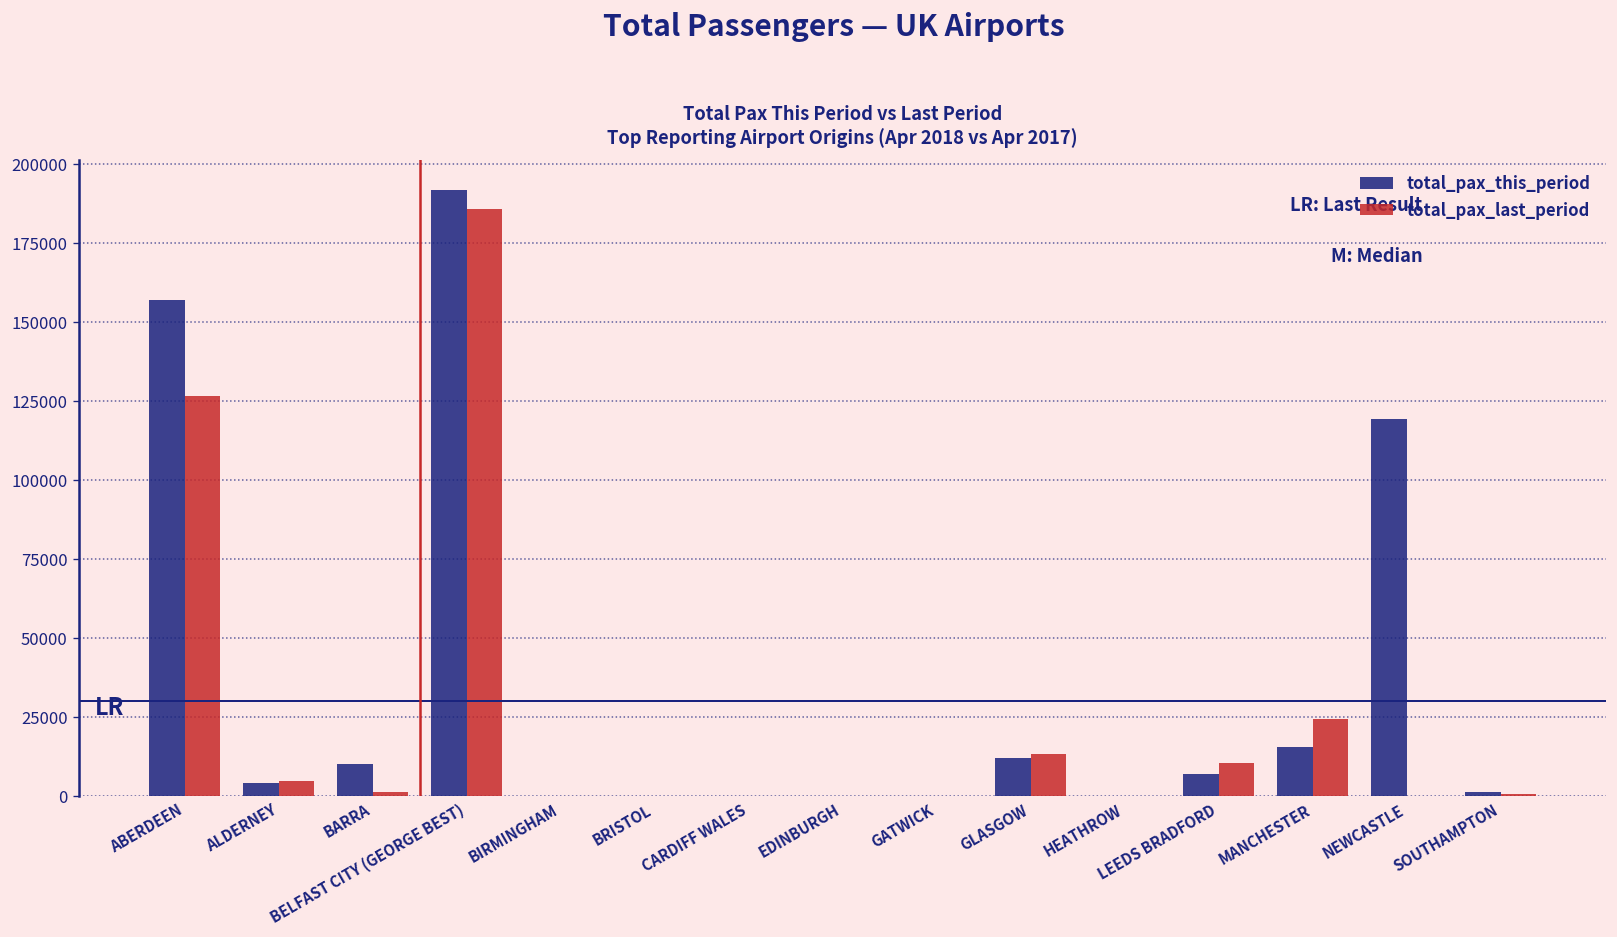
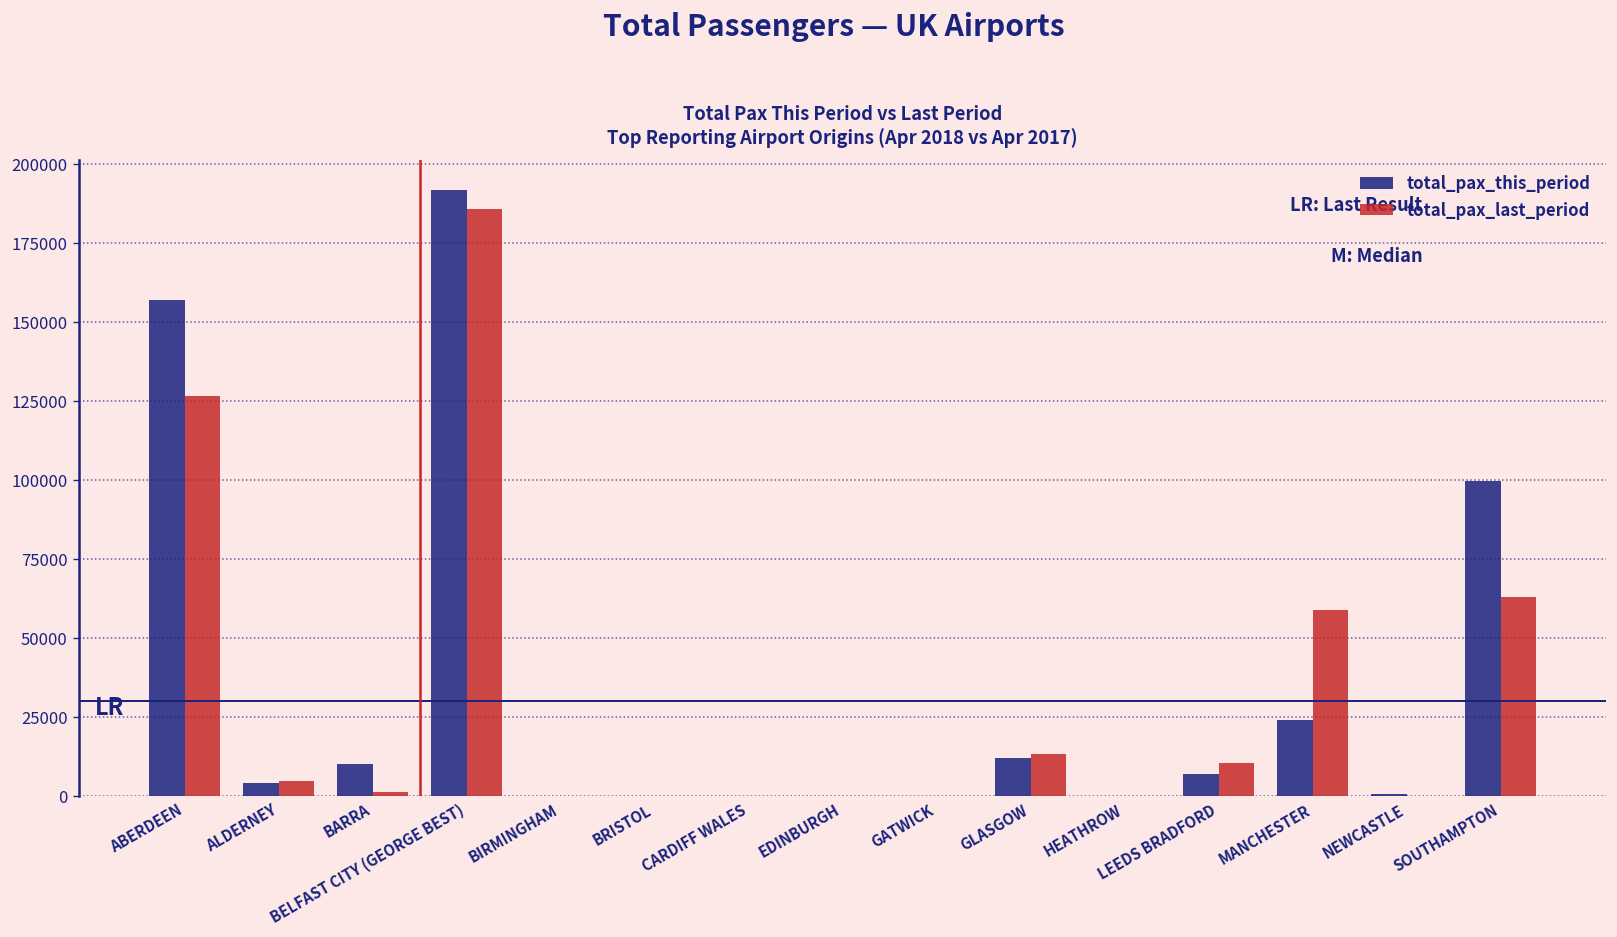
  {
    "total_pax_this_period": {
      "ABERDEEN": 157000,
      "ALDERNEY": 4000,
      "BARRA": 10000,
      "BELFAST CITY (GEORGE BEST)": 192000,
      "BIRMINGHAM": 0,
      "BRISTOL": 0,
      "CARDIFF WALES": 0,
      "EDINBURGH": 0,
      "GATWICK": 0,
      "GLASGOW": 12000,
      "HEATHROW": 0,
      "LEEDS BRADFORD": 7000,
-     "MANCHESTER": 16000,
-     "NEWCASTLE": 119000,
-     "SOUTHAMPTON": 1000
+     "MANCHESTER": 24000,
+     "NEWCASTLE": 1000,
+     "SOUTHAMPTON": 100000
    },
    "total_pax_last_period": {
      "ABERDEEN": 127000,
      "ALDERNEY": 5000,
      "BARRA": 1000,
      "BELFAST CITY (GEORGE BEST)": 186000,
      "BIRMINGHAM": 0,
      "BRISTOL": 0,
      "CARDIFF WALES": 0,
      "EDINBURGH": 0,
      "GATWICK": 0,
      "GLASGOW": 13000,
      "HEATHROW": 0,
      "LEEDS BRADFORD": 10000,
-     "MANCHESTER": 25000,
+     "MANCHESTER": 59000,
      "NEWCASTLE": 0,
-     "SOUTHAMPTON": 1000
+     "SOUTHAMPTON": 63000
    }
  }
